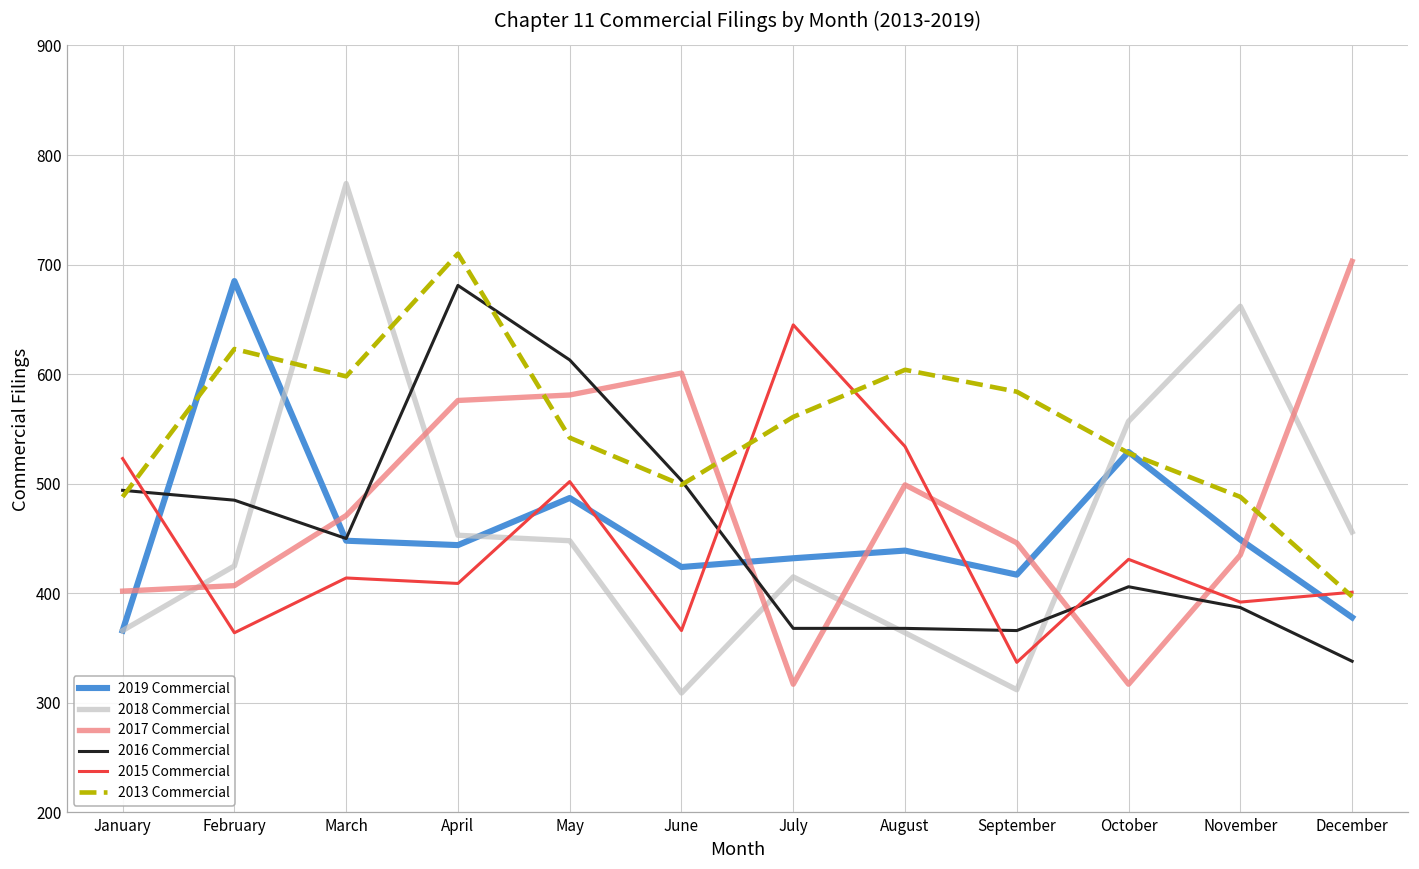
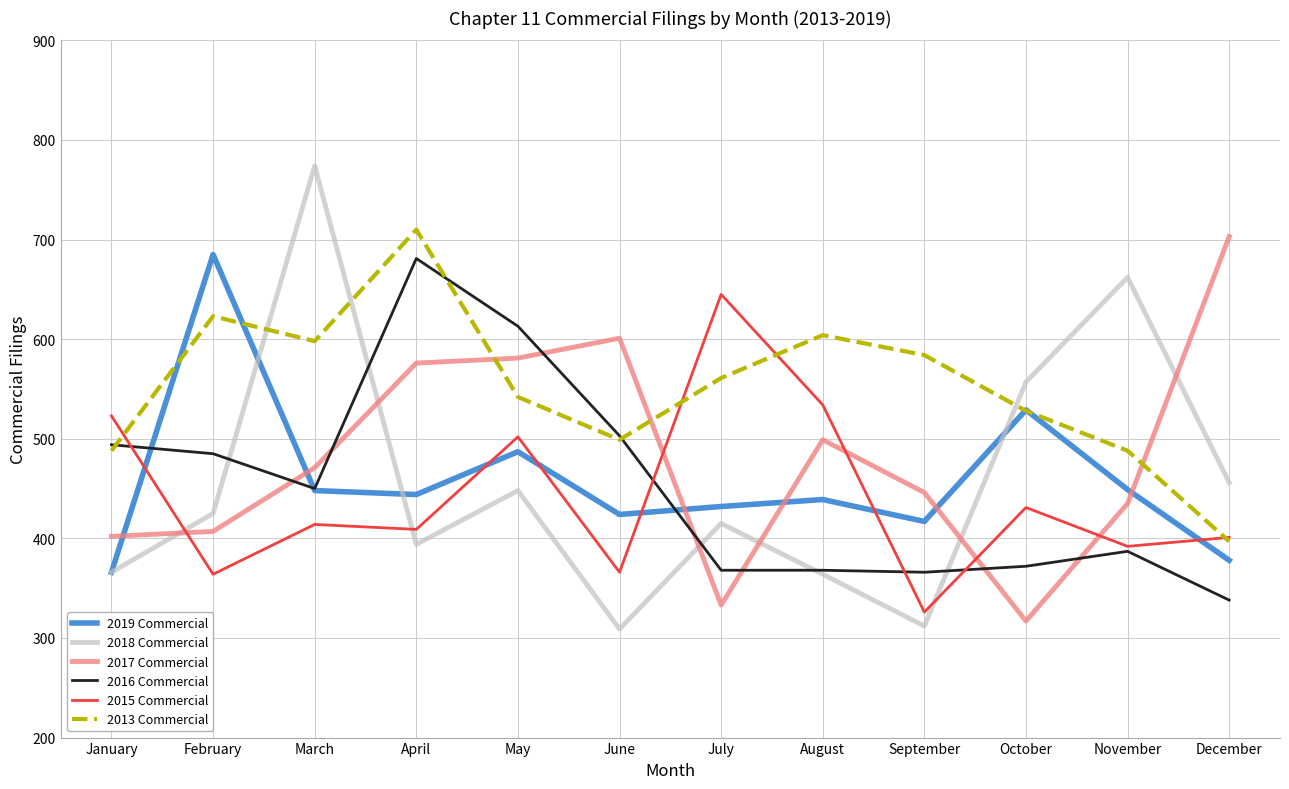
  {
    "2019 Commercial": {
      "February": 690,
      "April": 440,
      "May": 490,
      "June": 420,
      "July": 430,
      "August": 440,
      "September": 420,
      "November": 450,
      "December": 380
    },
    "2018 Commercial": {
      "February": 430,
      "March": 770,
-     "April": 450,
+     "April": 390,
      "May": 450,
      "June": 310,
      "July": 420,
      "August": 360,
      "September": 310,
      "October": 560,
      "November": 660,
      "December": 460
    },
    "2017 Commercial": {
      "January": 400,
      "February": 410,
      "March": 470,
      "April": 580,
      "May": 580,
      "June": 600,
-     "July": 320,
+     "July": 330,
      "August": 500,
      "September": 450,
      "October": 320,
      "November": 440,
      "December": 700
    },
    "2016 Commercial": {
      "January": 490,
      "February": 490,
      "April": 680,
      "May": 610,
      "June": 500,
      "July": 370,
      "August": 370,
      "September": 370,
-     "October": 410,
+     "October": 370,
      "November": 390,
      "December": 340
    },
    "2015 Commercial": {
      "January": 520,
      "February": 360,
      "March": 410,
      "April": 410,
      "May": 500,
      "June": 370,
      "July": 650,
      "August": 530,
-     "September": 340,
+     "September": 330,
      "October": 430,
      "November": 390,
      "December": 400
    },
    "2013 Commercial": {
      "January": 490,
      "February": 620,
      "March": 600,
      "April": 710,
      "May": 540,
      "June": 500,
      "July": 560,
      "August": 600,
      "September": 580,
      "November": 490,
      "December": 400
    }
  }
